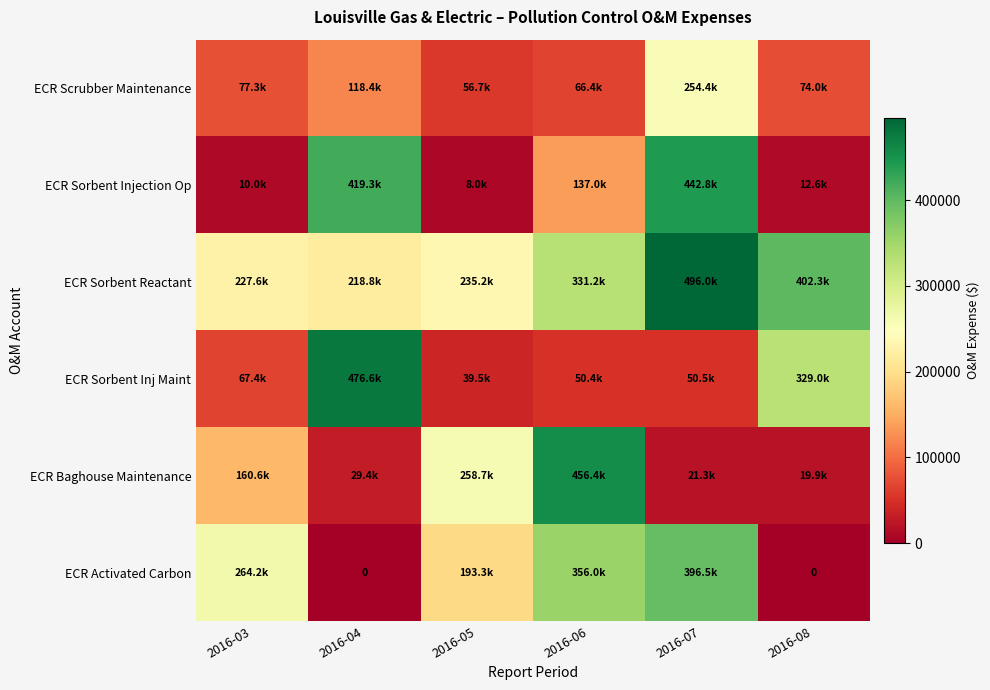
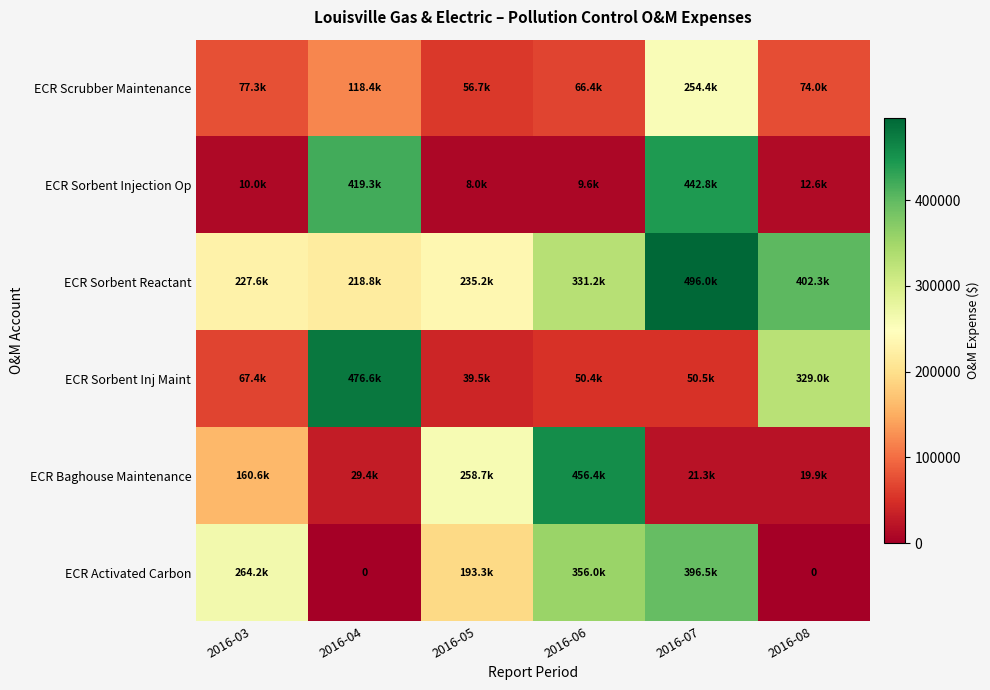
  {
    "ECR Scrubber Maintenance": {
      "2016-03": "77.3k",
      "2016-04": "118.4k",
      "2016-05": "56.7k",
      "2016-06": "66.4k",
      "2016-07": "254.4k",
      "2016-08": "74.0k"
    },
    "ECR Sorbent Injection Op": {
      "2016-03": "10.0k",
      "2016-04": "419.3k",
      "2016-05": "8.0k",
-     "2016-06": "137.0k",
+     "2016-06": "9.6k",
      "2016-07": "442.8k",
      "2016-08": "12.6k"
    },
    "ECR Sorbent Reactant": {
      "2016-03": "227.6k",
      "2016-04": "218.8k",
      "2016-05": "235.2k",
      "2016-06": "331.2k",
      "2016-07": "496.0k",
      "2016-08": "402.3k"
    },
    "ECR Sorbent Inj Maint": {
      "2016-03": "67.4k",
      "2016-04": "476.6k",
      "2016-05": "39.5k",
      "2016-06": "50.4k",
      "2016-07": "50.5k",
      "2016-08": "329.0k"
    },
    "ECR Baghouse Maintenance": {
      "2016-03": "160.6k",
      "2016-04": "29.4k",
      "2016-05": "258.7k",
      "2016-06": "456.4k",
      "2016-07": "21.3k",
      "2016-08": "19.9k"
    },
    "ECR Activated Carbon": {
      "2016-03": "264.2k",
      "2016-04": "0",
      "2016-05": "193.3k",
      "2016-06": "356.0k",
      "2016-07": "396.5k",
      "2016-08": "0"
    }
  }
